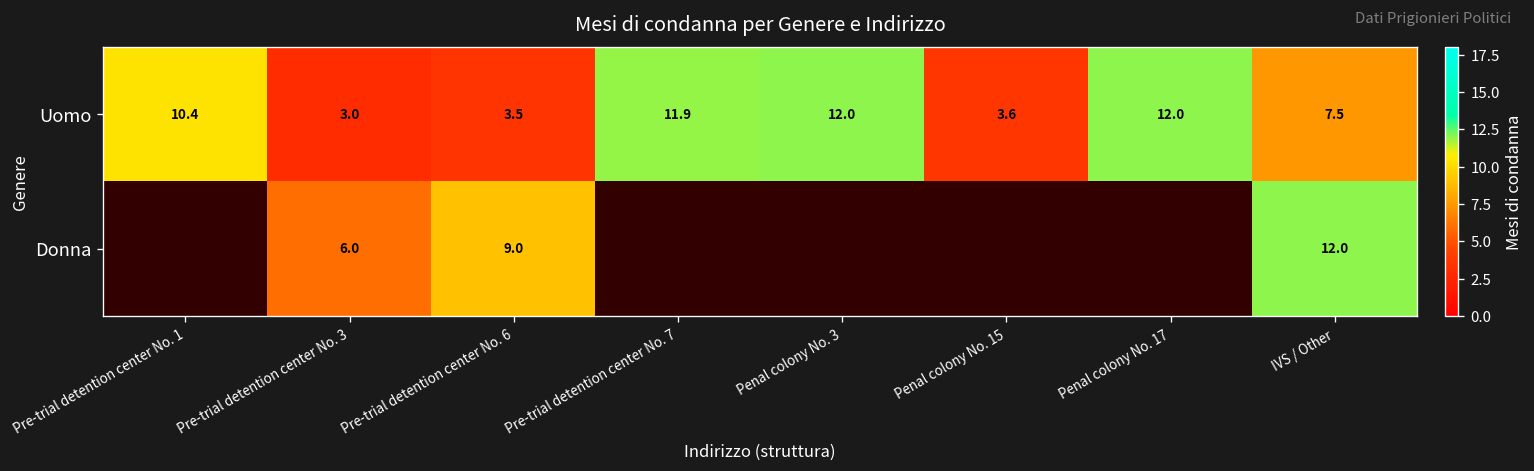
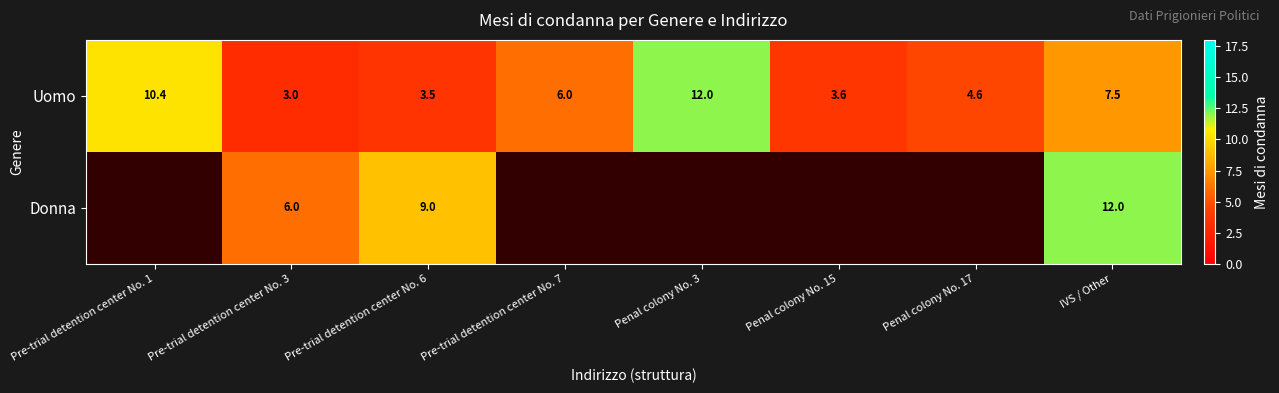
  {
    "Uomo": {
      "Pre-trial detention center No. 1": 10.4,
      "Pre-trial detention center No. 3": 3.0,
      "Pre-trial detention center No. 6": 3.5,
-     "Pre-trial detention center No. 7": 11.9,
+     "Pre-trial detention center No. 7": 6.0,
      "Penal colony No. 3": 12.0,
      "Penal colony No. 15": 3.6,
-     "Penal colony No. 17": 12.0,
+     "Penal colony No. 17": 4.6,
      "IVS / Other": 7.5
    },
    "Donna": {
      "Pre-trial detention center No. 3": 6.0,
      "Pre-trial detention center No. 6": 9.0,
      "IVS / Other": 12.0
    }
  }
